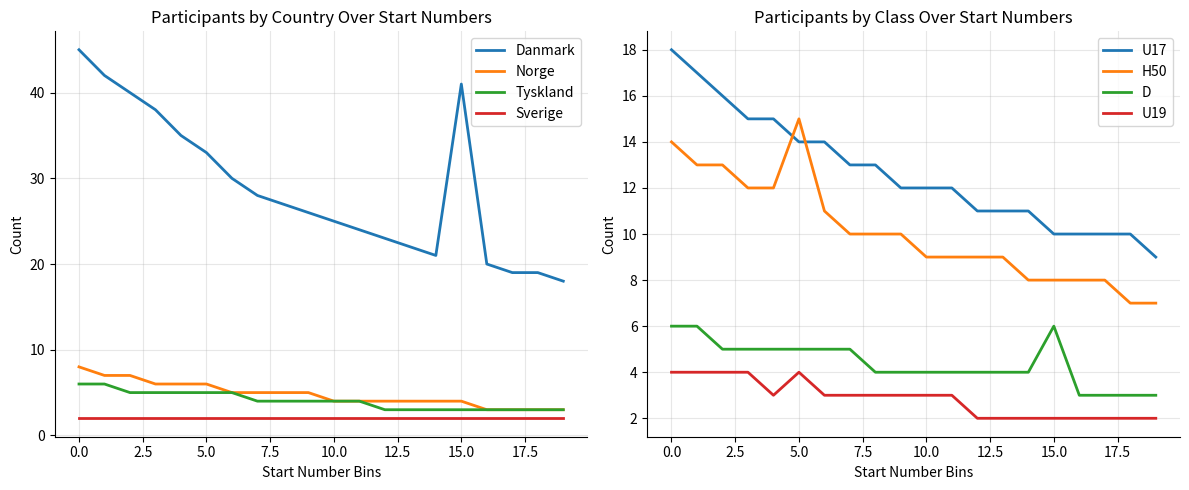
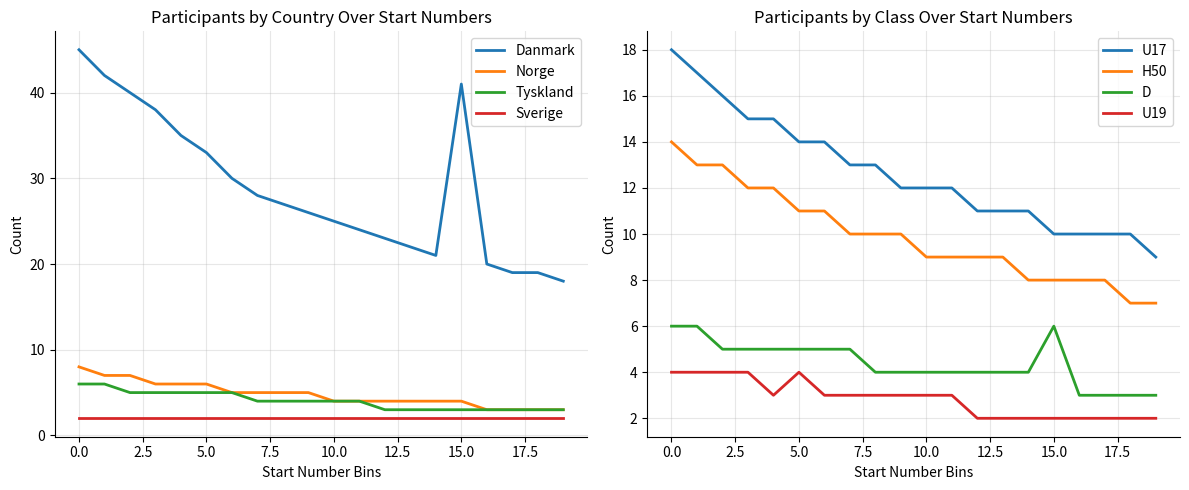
  {
    "Participants by Country Over Start Numbers": {
      "Danmark": {
        "0.0": 45,
        "5.0": 33,
        "10.0": 25,
        "15.0": 41
      },
      "Norge": {
        "0.0": 8,
        "5.0": 6,
        "15.0": 4
      },
      "Tyskland": {
        "0.0": 6,
        "5.0": 5,
        "15.0": 3
      },
      "Sverige": {
        "0.0": 2,
        "5.0": 2,
        "10.0": 2,
        "15.0": 2
      }
    },
    "Participants by Class Over Start Numbers": {
      "U17": {
        "0.0": 18,
        "5.0": 14,
        "10.0": 12,
        "15.0": 10
      },
      "H50": {
        "0.0": 14,
-       "5.0": 15,
+       "5.0": 11,
        "10.0": 9,
        "15.0": 8
      },
      "D": {
        "0.0": 6,
        "5.0": 5,
        "10.0": 4,
        "15.0": 6
      },
      "U19": {
        "0.0": 4,
        "5.0": 4,
        "10.0": 3,
        "15.0": 2
      }
    }
  }
